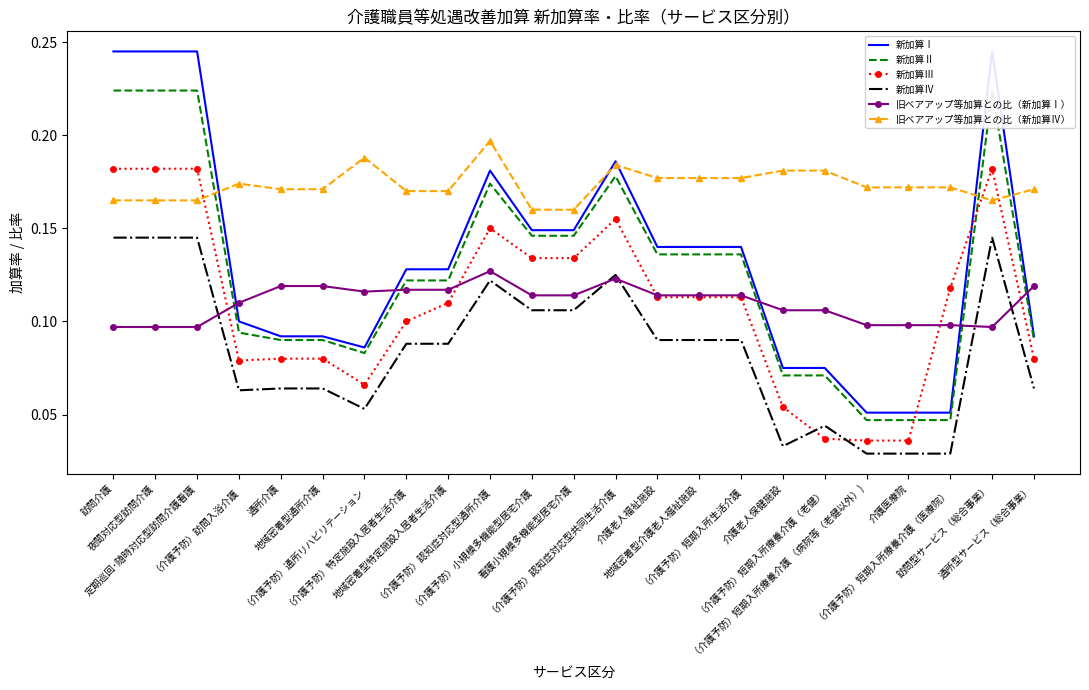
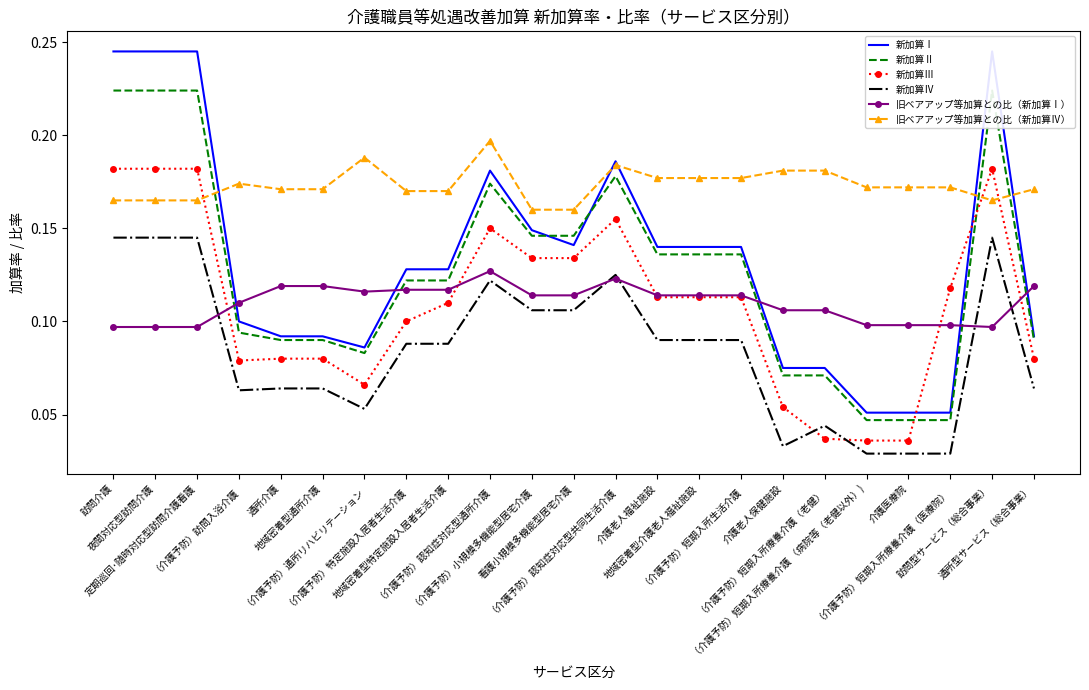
  {
    "新加算Ⅰ": {
      "訪問介護": 0.245,
      "夜間対応型訪問介護": 0.245,
      "定期巡回･随時対応型訪問介護看護": 0.245,
      "（介護予防）訪問入浴介護": 0.100,
      "通所介護": 0.092,
      "地域密着型通所介護": 0.092,
      "（介護予防）通所リハビリテーション": 0.086,
      "（介護予防）特定施設入居者生活介護": 0.128,
      "地域密着型特定施設入居者生活介護": 0.128,
      "（介護予防）認知症対応型通所介護": 0.181,
      "（介護予防）小規模多機能型居宅介護": 0.149,
-     "看護小規模多機能型居宅介護": 0.149,
+     "看護小規模多機能型居宅介護": 0.141,
      "（介護予防）認知症対応型共同生活介護": 0.186,
      "介護老人福祉施設": 0.140,
      "地域密着型介護老人福祉施設": 0.140,
      "（介護予防）短期入所生活介護": 0.140,
      "介護老人保健施設": 0.075,
      "（介護予防）短期入所療養介護（老健）": 0.075,
      "（介護予防）短期入所療養介護 （病院等（老健以外）)": 0.051,
      "介護医療院": 0.051,
      "（介護予防）短期入所療養介護（医療院）": 0.051,
      "通所型サービス（総合事業）": 0.092
    },
    "新加算Ⅱ": {
      "訪問介護": 0.224,
      "夜間対応型訪問介護": 0.224,
      "定期巡回･随時対応型訪問介護看護": 0.224,
      "（介護予防）訪問入浴介護": 0.094,
      "通所介護": 0.090,
      "地域密着型通所介護": 0.090,
      "（介護予防）通所リハビリテーション": 0.083,
      "（介護予防）特定施設入居者生活介護": 0.122,
      "地域密着型特定施設入居者生活介護": 0.122,
      "（介護予防）認知症対応型通所介護": 0.174,
      "（介護予防）小規模多機能型居宅介護": 0.146,
      "看護小規模多機能型居宅介護": 0.146,
      "（介護予防）認知症対応型共同生活介護": 0.178,
      "介護老人福祉施設": 0.136,
      "地域密着型介護老人福祉施設": 0.136,
      "（介護予防）短期入所生活介護": 0.136,
      "介護老人保健施設": 0.071,
      "（介護予防）短期入所療養介護（老健）": 0.071,
      "（介護予防）短期入所療養介護 （病院等（老健以外）)": 0.047,
      "介護医療院": 0.047,
      "（介護予防）短期入所療養介護（医療院）": 0.047,
      "通所型サービス（総合事業）": 0.090
    },
    "新加算Ⅲ": {
      "訪問介護": 0.182,
      "夜間対応型訪問介護": 0.182,
      "定期巡回･随時対応型訪問介護看護": 0.182,
      "（介護予防）訪問入浴介護": 0.079,
      "通所介護": 0.080,
      "地域密着型通所介護": 0.080,
      "（介護予防）通所リハビリテーション": 0.066,
      "（介護予防）特定施設入居者生活介護": 0.100,
      "地域密着型特定施設入居者生活介護": 0.110,
      "（介護予防）認知症対応型通所介護": 0.150,
      "（介護予防）小規模多機能型居宅介護": 0.134,
      "看護小規模多機能型居宅介護": 0.134,
      "（介護予防）認知症対応型共同生活介護": 0.155,
      "介護老人保健施設": 0.054,
      "（介護予防）短期入所療養介護（老健）": 0.037,
      "（介護予防）短期入所療養介護 （病院等（老健以外）)": 0.036,
      "介護医療院": 0.036,
      "（介護予防）短期入所療養介護（医療院）": 0.118,
      "訪問型サービス（総合事業）": 0.182,
      "通所型サービス（総合事業）": 0.080
    },
    "新加算Ⅳ": {
      "訪問介護": 0.145,
      "夜間対応型訪問介護": 0.145,
      "定期巡回･随時対応型訪問介護看護": 0.145,
      "（介護予防）訪問入浴介護": 0.063,
      "通所介護": 0.064,
      "地域密着型通所介護": 0.064,
      "（介護予防）通所リハビリテーション": 0.053,
      "（介護予防）特定施設入居者生活介護": 0.088,
      "地域密着型特定施設入居者生活介護": 0.088,
      "（介護予防）認知症対応型通所介護": 0.122,
      "（介護予防）小規模多機能型居宅介護": 0.106,
      "看護小規模多機能型居宅介護": 0.106,
      "（介護予防）認知症対応型共同生活介護": 0.125,
      "介護老人福祉施設": 0.090,
      "地域密着型介護老人福祉施設": 0.090,
      "（介護予防）短期入所生活介護": 0.090,
      "介護老人保健施設": 0.033,
      "（介護予防）短期入所療養介護（老健）": 0.044,
      "（介護予防）短期入所療養介護 （病院等（老健以外）)": 0.029,
      "介護医療院": 0.029,
      "（介護予防）短期入所療養介護（医療院）": 0.029,
      "訪問型サービス（総合事業）": 0.145,
      "通所型サービス（総合事業）": 0.064
    },
    "旧ベアアップ等加算との比（新加算Ⅰ）": {
      "訪問介護": 0.097,
      "夜間対応型訪問介護": 0.097,
      "定期巡回･随時対応型訪問介護看護": 0.097,
      "（介護予防）訪問入浴介護": 0.110,
      "通所介護": 0.119,
      "地域密着型通所介護": 0.119,
      "（介護予防）通所リハビリテーション": 0.116,
      "（介護予防）特定施設入居者生活介護": 0.117,
      "地域密着型特定施設入居者生活介護": 0.117,
      "（介護予防）認知症対応型通所介護": 0.127,
      "（介護予防）小規模多機能型居宅介護": 0.114,
      "看護小規模多機能型居宅介護": 0.114,
      "（介護予防）認知症対応型共同生活介護": 0.123,
      "介護老人保健施設": 0.106,
      "（介護予防）短期入所療養介護（老健）": 0.106,
      "（介護予防）短期入所療養介護 （病院等（老健以外）)": 0.098,
      "介護医療院": 0.098,
      "（介護予防）短期入所療養介護（医療院）": 0.098,
      "訪問型サービス（総合事業）": 0.097,
      "通所型サービス（総合事業）": 0.119
    },
    "旧ベアアップ等加算との比（新加算Ⅳ）": {
      "訪問介護": 0.165,
      "夜間対応型訪問介護": 0.165,
      "定期巡回･随時対応型訪問介護看護": 0.165,
      "（介護予防）訪問入浴介護": 0.174,
      "通所介護": 0.171,
      "地域密着型通所介護": 0.171,
      "（介護予防）通所リハビリテーション": 0.188,
      "（介護予防）特定施設入居者生活介護": 0.170,
      "地域密着型特定施設入居者生活介護": 0.170,
      "（介護予防）認知症対応型通所介護": 0.197,
      "（介護予防）小規模多機能型居宅介護": 0.160,
      "看護小規模多機能型居宅介護": 0.160,
      "（介護予防）認知症対応型共同生活介護": 0.184,
      "介護老人福祉施設": 0.177,
      "地域密着型介護老人福祉施設": 0.177,
      "（介護予防）短期入所生活介護": 0.177,
      "介護老人保健施設": 0.181,
      "（介護予防）短期入所療養介護（老健）": 0.181,
      "（介護予防）短期入所療養介護 （病院等（老健以外）)": 0.172,
      "介護医療院": 0.172,
      "（介護予防）短期入所療養介護（医療院）": 0.172,
      "訪問型サービス（総合事業）": 0.165,
      "通所型サービス（総合事業）": 0.171
    }
  }
